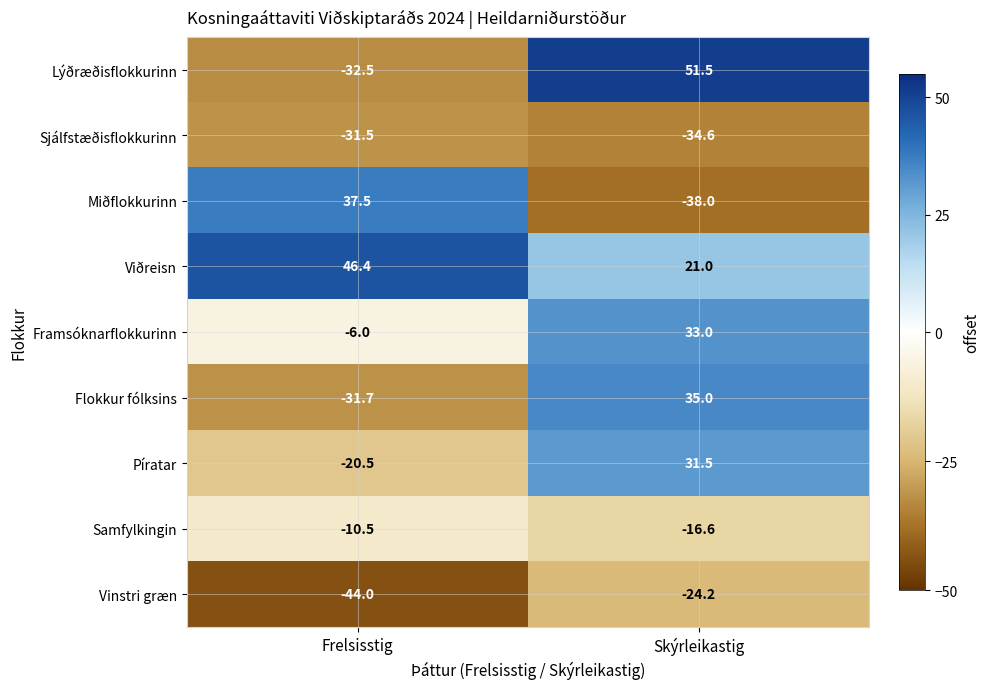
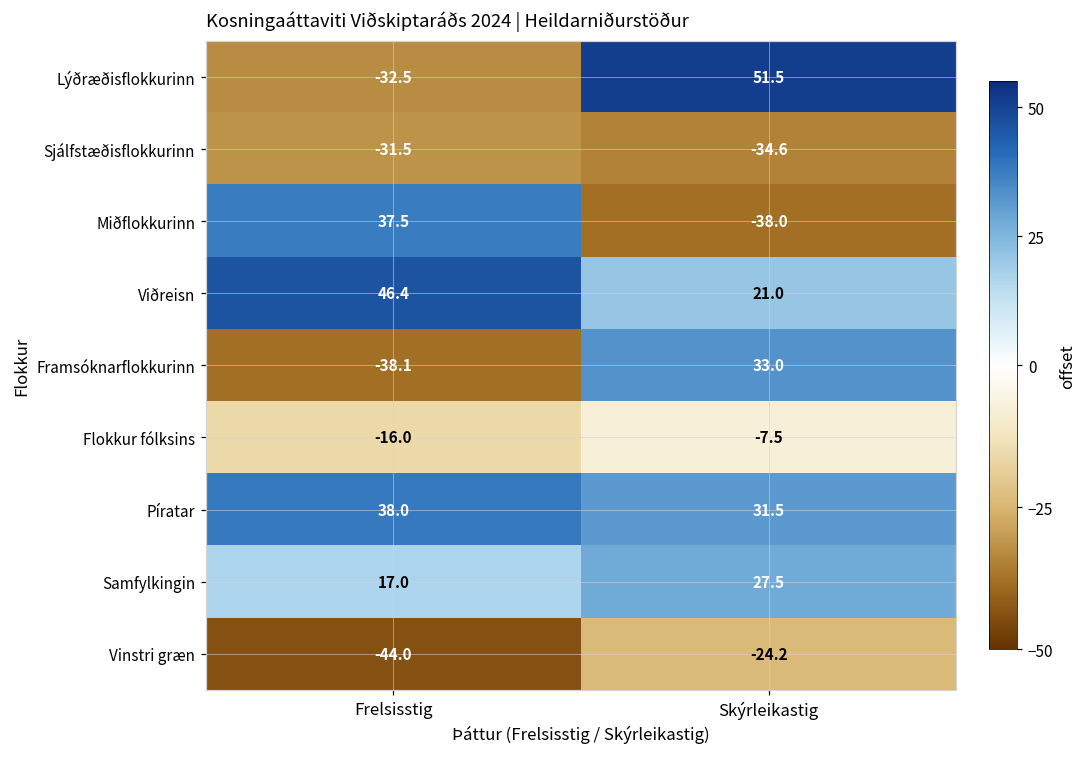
  {
    "Lýðræðisflokkurinn": {
      "Frelsisstig": -32.5,
      "Skýrleikastig": 51.5
    },
    "Sjálfstæðisflokkurinn": {
      "Frelsisstig": -31.5,
      "Skýrleikastig": -34.6
    },
    "Miðflokkurinn": {
      "Frelsisstig": 37.5,
      "Skýrleikastig": -38.0
    },
    "Viðreisn": {
      "Frelsisstig": 46.4,
      "Skýrleikastig": 21.0
    },
    "Framsóknarflokkurinn": {
-     "Frelsisstig": -6.0,
+     "Frelsisstig": -38.1,
      "Skýrleikastig": 33.0
    },
    "Flokkur fólksins": {
-     "Frelsisstig": -31.7,
-     "Skýrleikastig": 35.0
+     "Frelsisstig": -16.0,
+     "Skýrleikastig": -7.5
    },
    "Píratar": {
-     "Frelsisstig": -20.5,
+     "Frelsisstig": 38.0,
      "Skýrleikastig": 31.5
    },
    "Samfylkingin": {
-     "Frelsisstig": -10.5,
-     "Skýrleikastig": -16.6
+     "Frelsisstig": 17.0,
+     "Skýrleikastig": 27.5
    },
    "Vinstri græn": {
      "Frelsisstig": -44.0,
      "Skýrleikastig": -24.2
    }
  }
